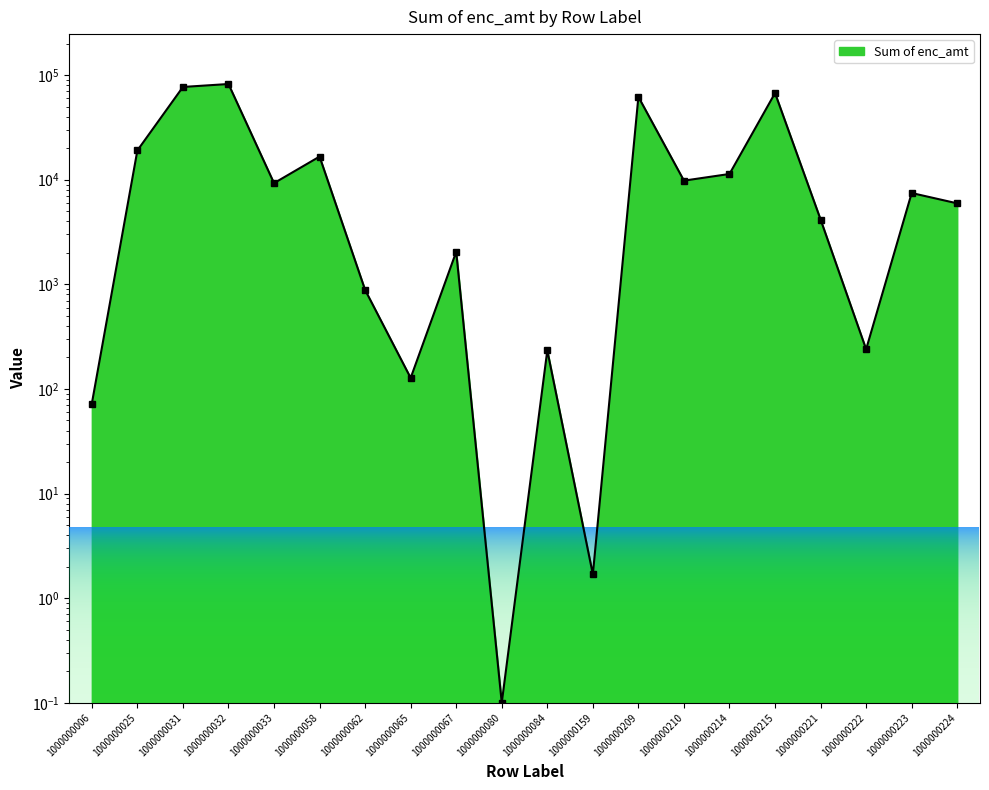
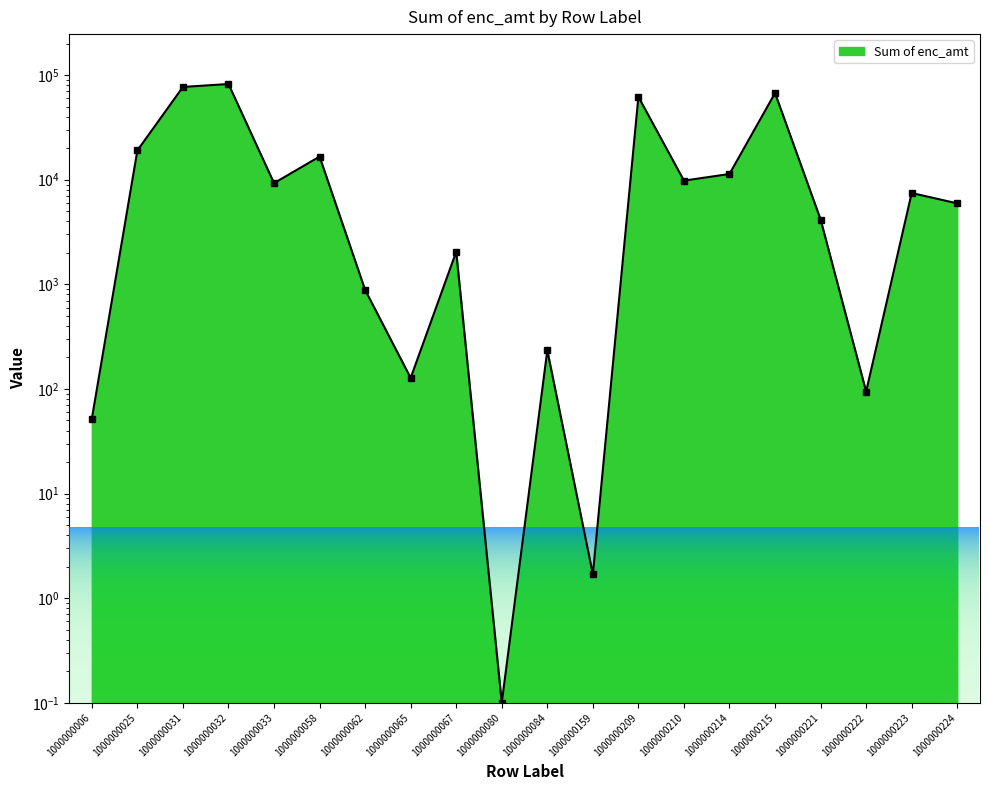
  {
-   "1000000006": 70,
+   "1000000006": 50,
    "1000000025": 19000,
    "1000000031": 80000,
    "1000000032": 80000,
    "1000000033": 9000,
    "1000000058": 17000,
    "1000000062": 900,
    "1000000065": 130,
    "1000000067": 2000,
    "1000000080": 0.10,
    "1000000084": 230,
    "1000000159": 1.7,
    "1000000209": 60000,
    "1000000210": 10000,
    "1000000214": 11000,
    "1000000215": 70000,
    "1000000221": 4200,
-   "1000000222": 240,
+   "1000000222": 90,
    "1000000223": 7000,
    "1000000224": 6000
  }
